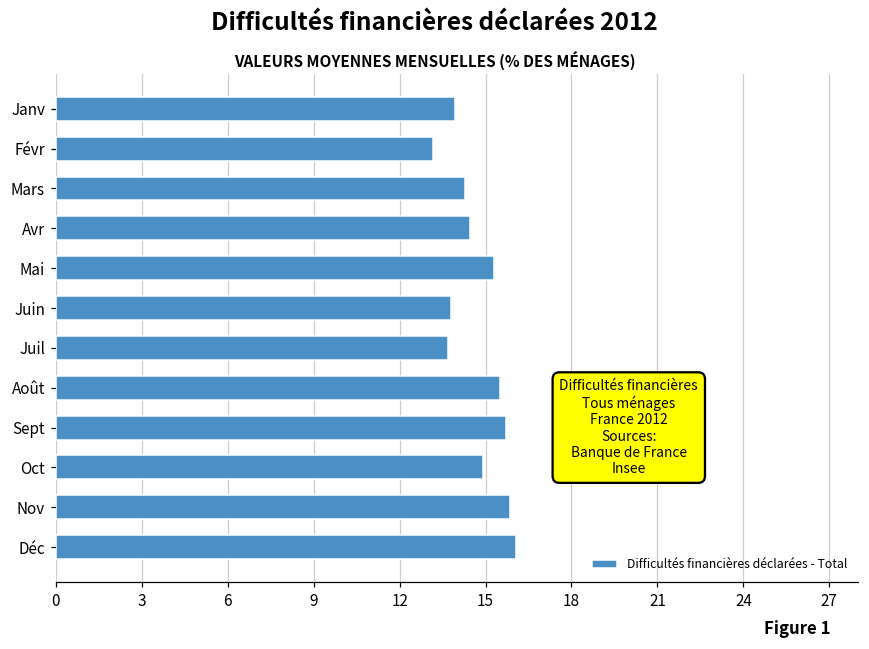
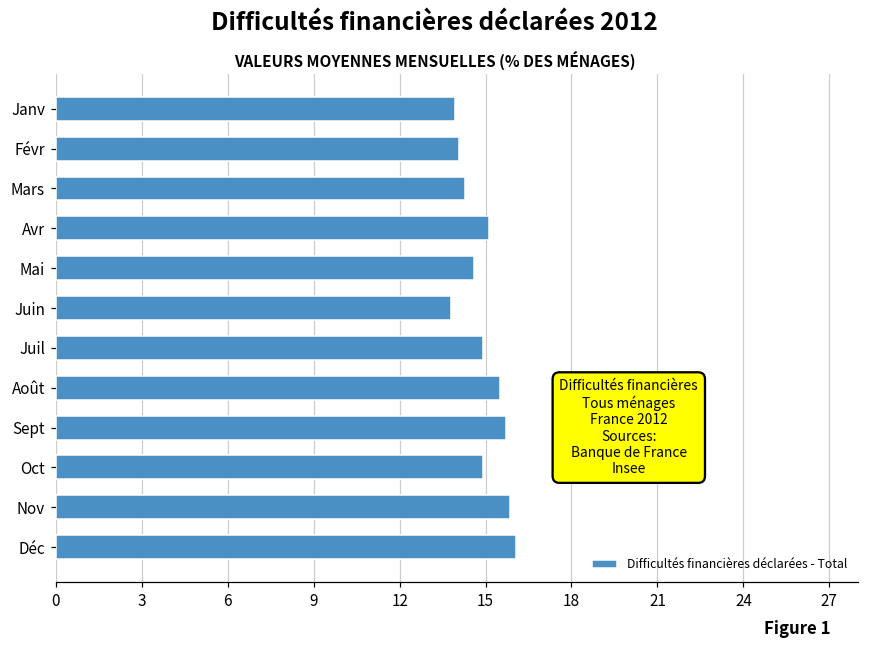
  {
    "Janv": 14.0,
-   "Févr": 13.2,
+   "Févr": 14.1,
    "Mars": 14.3,
-   "Avr": 14.4,
-   "Mai": 15.3,
+   "Avr": 15.1,
+   "Mai": 14.6,
    "Juin": 13.8,
-   "Juil": 13.7,
+   "Juil": 14.9,
    "Août": 15.5,
    "Sept": 15.7,
    "Oct": 14.9,
    "Nov": 15.9,
    "Déc": 16.1
  }
